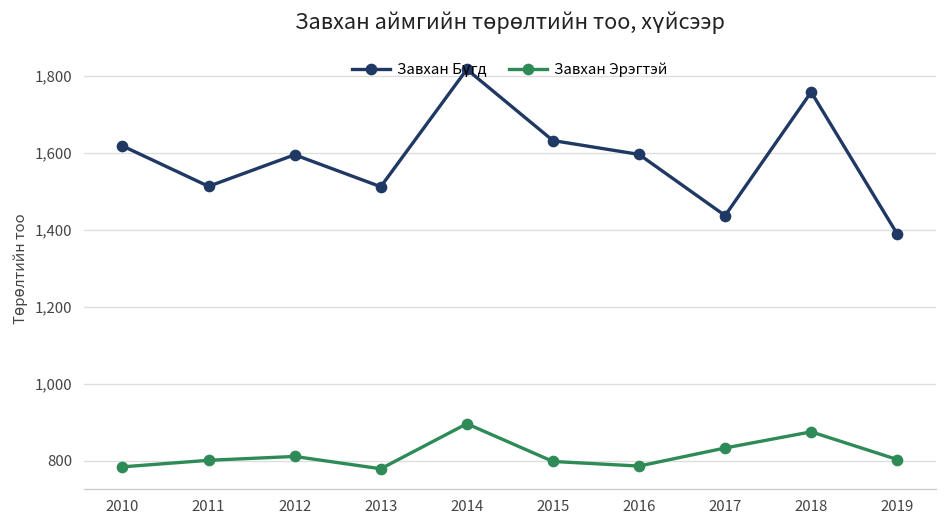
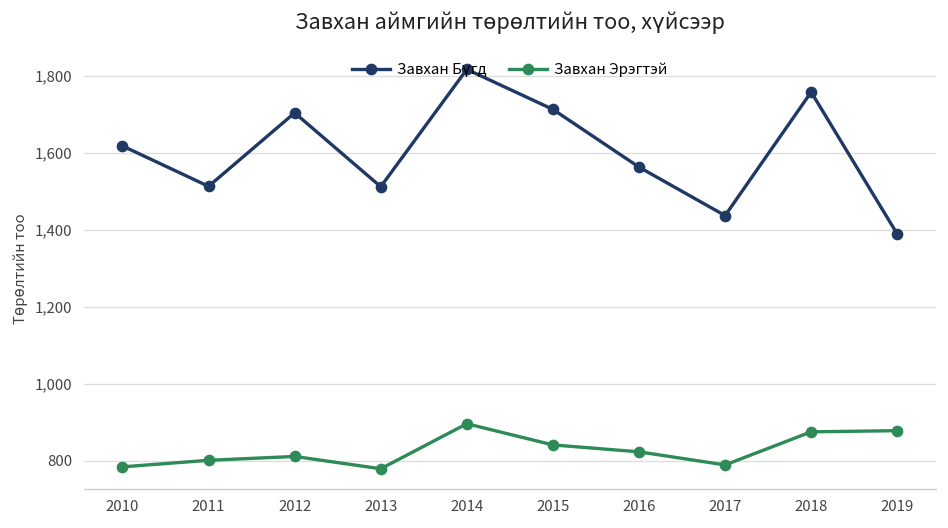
  {
    "Завхан Бүгд": {
      "2010": "1,620",
      "2011": "1,510",
-     "2012": "1,600",
+     "2012": "1,700",
      "2013": "1,510",
      "2014": "1,820",
-     "2015": "1,630",
-     "2016": "1,600",
+     "2015": "1,710",
+     "2016": "1,560",
      "2017": "1,440",
      "2018": "1,760",
      "2019": "1,390"
    },
    "Завхан Эрэгтэй": {
      "2010": "780",
      "2011": "800",
      "2012": "810",
      "2013": "780",
      "2014": "900",
-     "2015": "800",
-     "2016": "790",
-     "2017": "830",
+     "2015": "840",
+     "2016": "820",
+     "2017": "790",
      "2018": "880",
-     "2019": "800"
+     "2019": "880"
    }
  }
